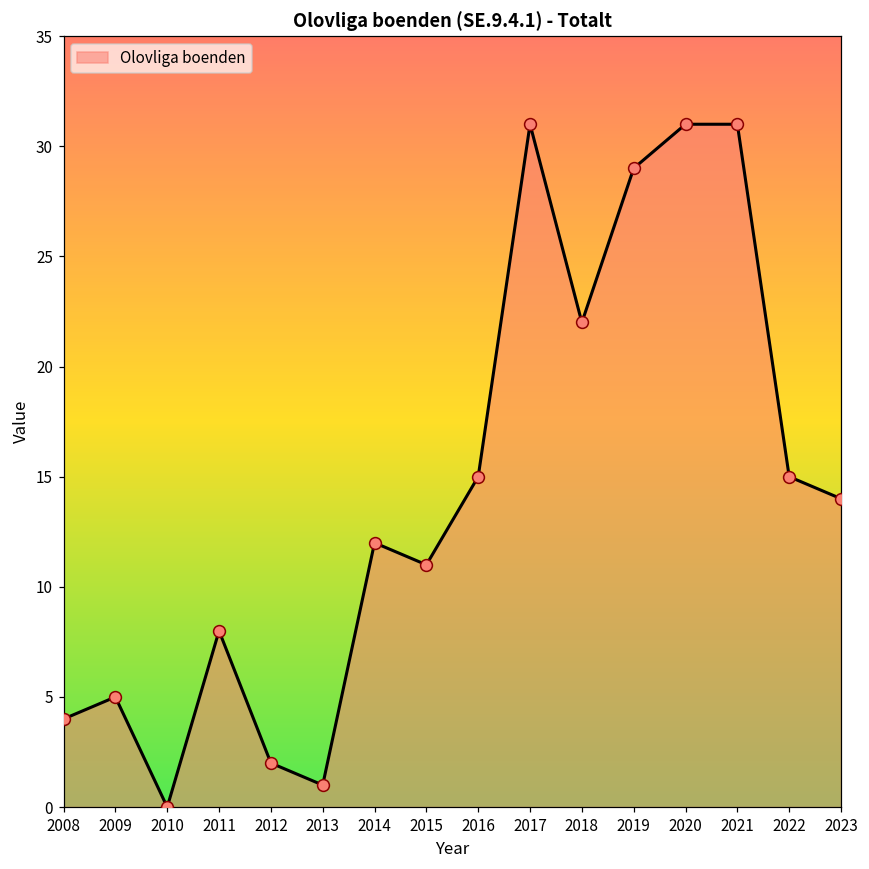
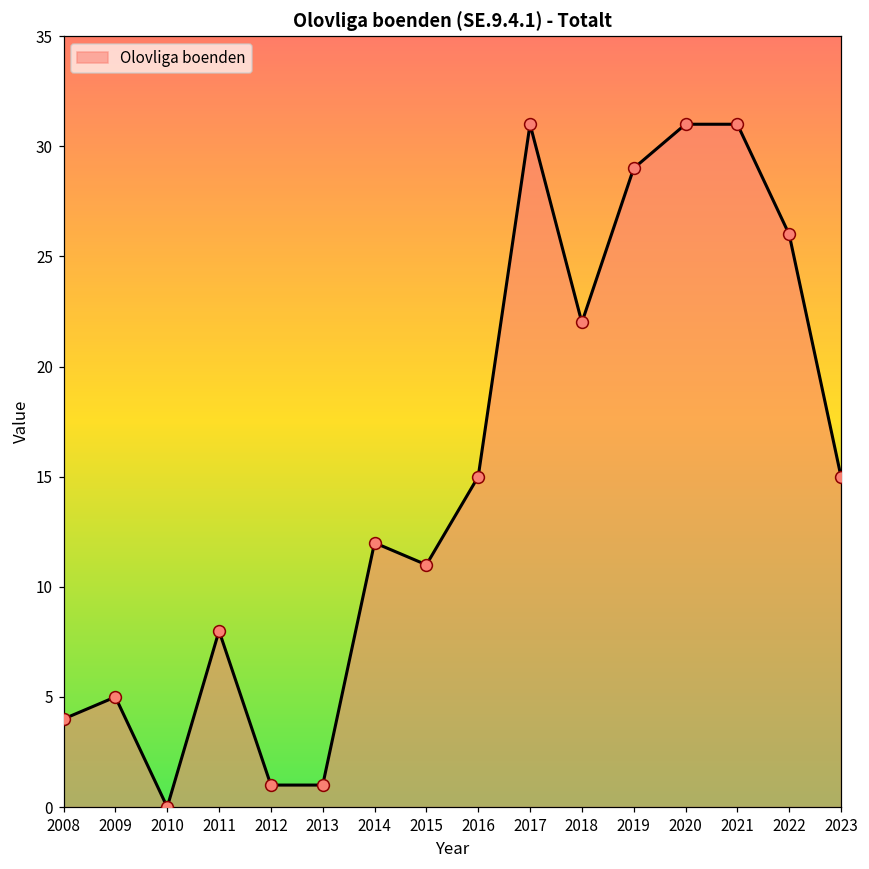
  {
    "2008": 4,
    "2009": 5,
    "2010": 0,
    "2011": 8,
-   "2012": 2,
+   "2012": 1,
    "2013": 1,
    "2014": 12,
    "2015": 11,
    "2016": 15,
    "2017": 31,
    "2018": 22,
    "2019": 29,
    "2020": 31,
    "2021": 31,
-   "2022": 15,
-   "2023": 14
+   "2022": 26,
+   "2023": 15
  }
